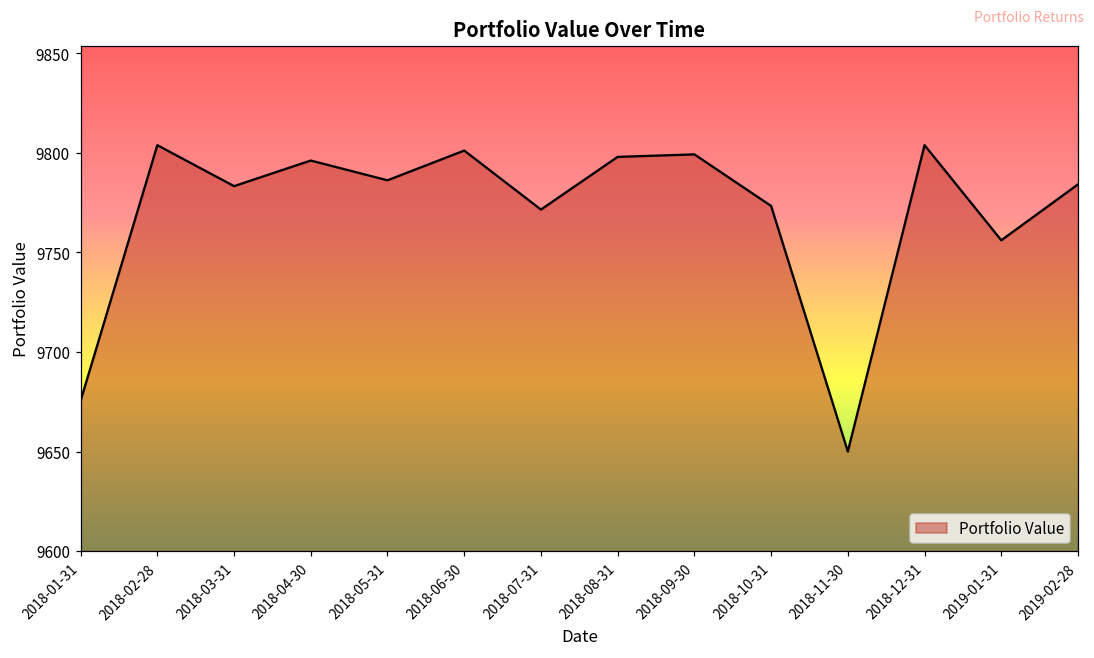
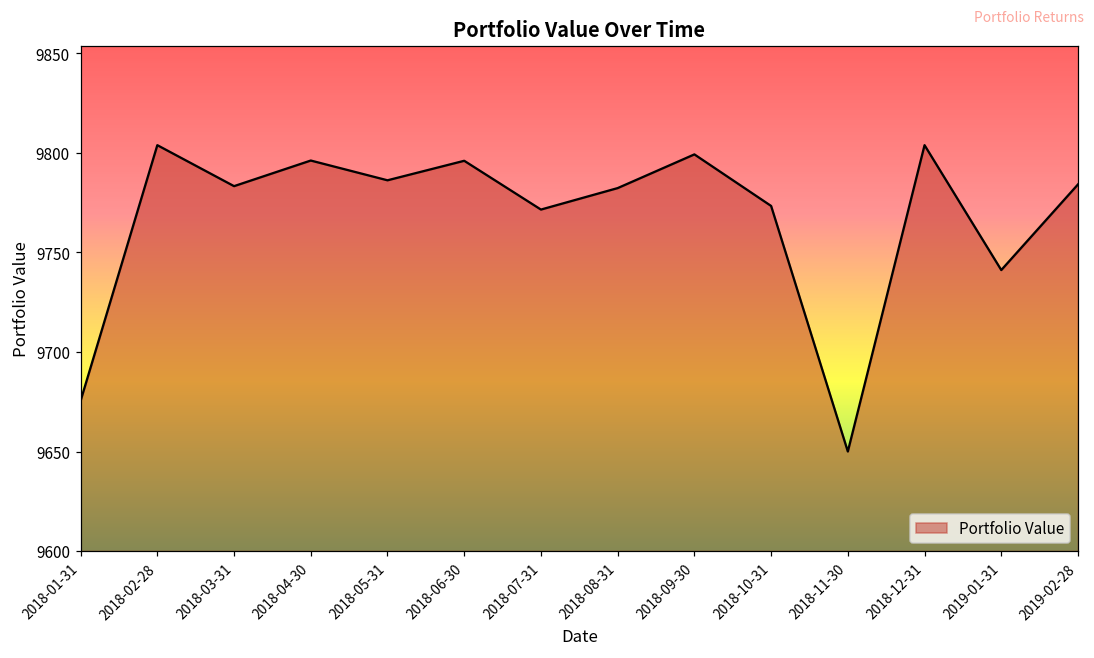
  {
    "2018-01-31": 9675,
    "2018-02-28": 9804,
    "2018-03-31": 9783,
    "2018-04-30": 9796,
    "2018-05-31": 9786,
-   "2018-06-30": 9801,
+   "2018-06-30": 9796,
    "2018-07-31": 9772,
-   "2018-08-31": 9798,
+   "2018-08-31": 9782,
    "2018-09-30": 9799,
    "2018-10-31": 9773,
    "2018-11-30": 9650,
    "2018-12-31": 9804,
-   "2019-01-31": 9756,
+   "2019-01-31": 9741,
    "2019-02-28": 9784
  }
